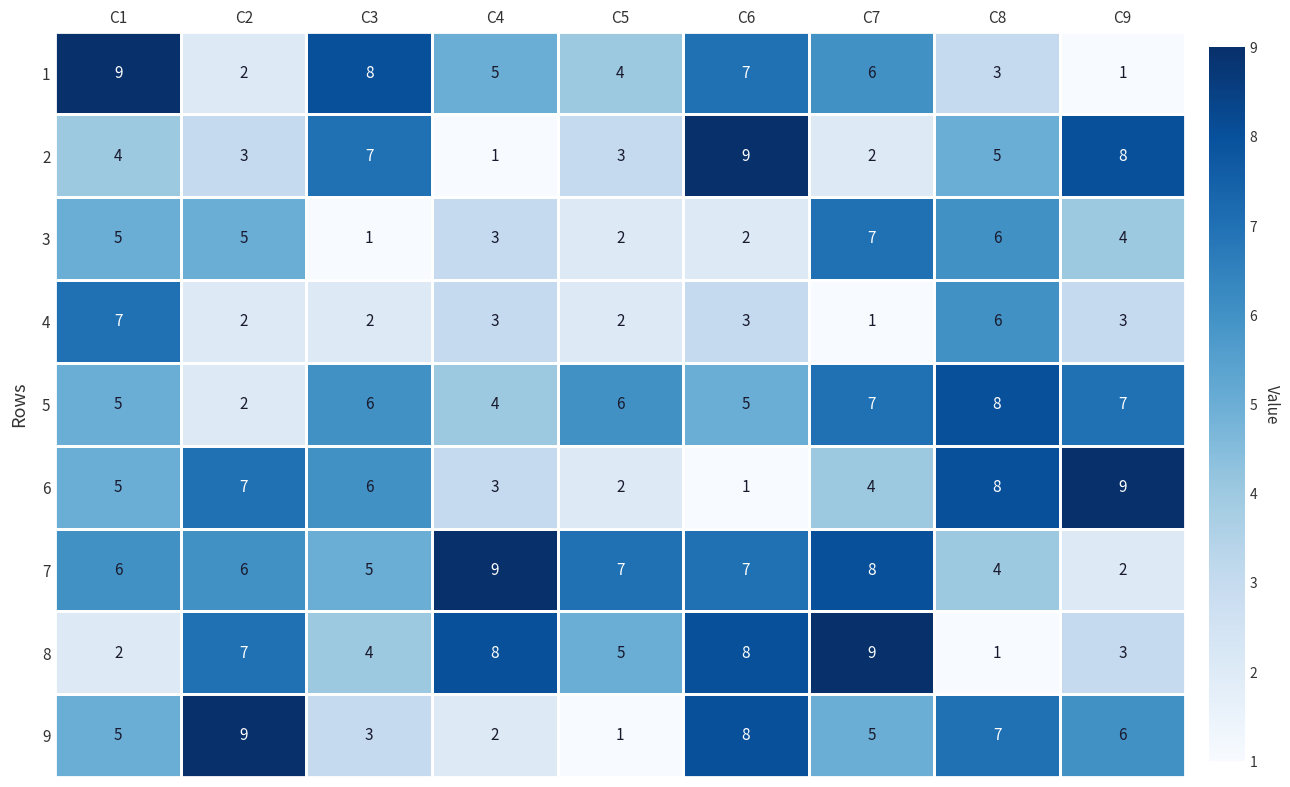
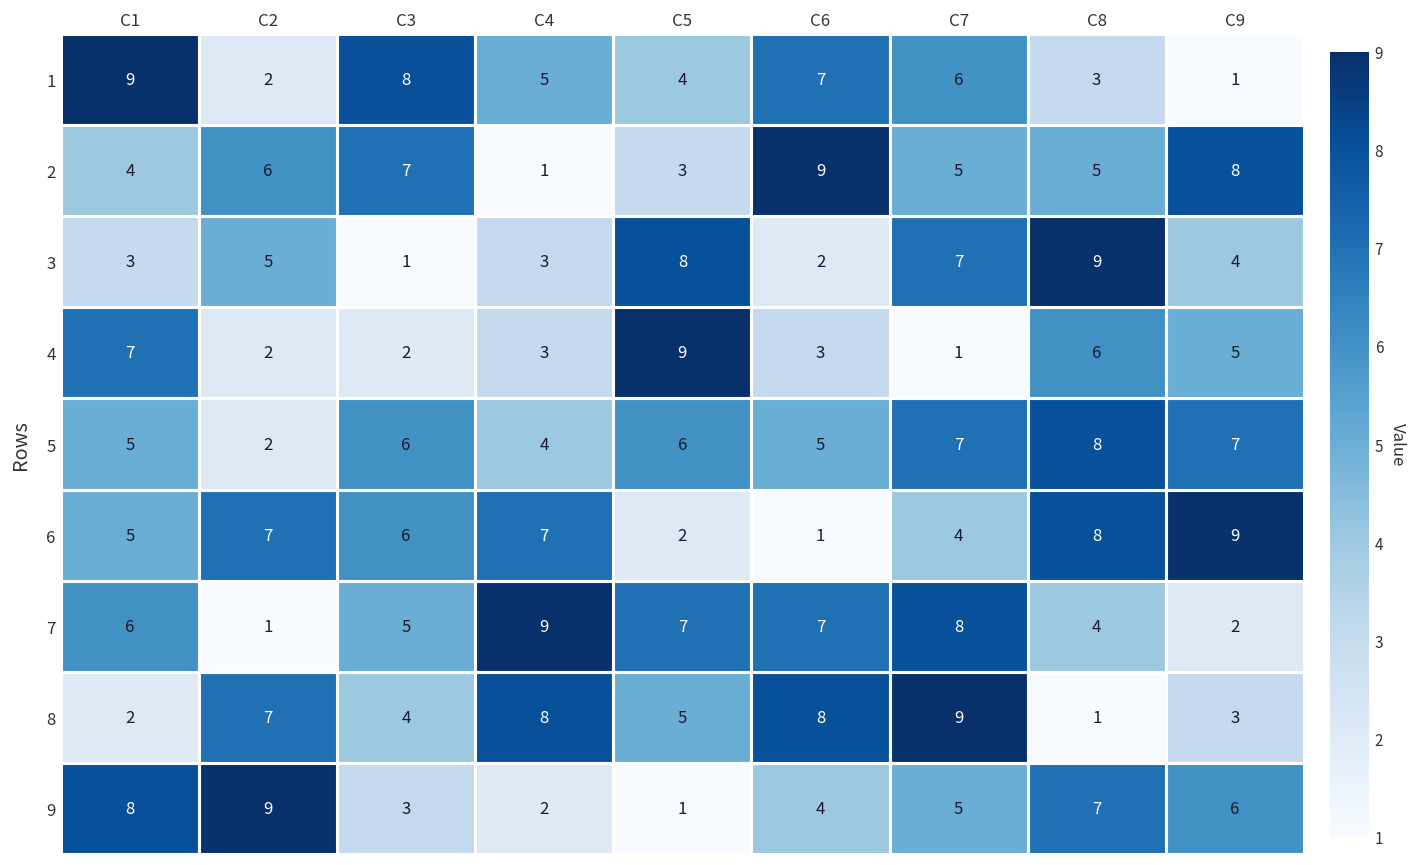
  {
    "1": {
      "C1": 9,
      "C2": 2,
      "C3": 8,
      "C4": 5,
      "C5": 4,
      "C6": 7,
      "C7": 6,
      "C8": 3,
      "C9": 1
    },
    "2": {
      "C1": 4,
-     "C2": 3,
+     "C2": 6,
      "C3": 7,
      "C4": 1,
      "C5": 3,
      "C6": 9,
-     "C7": 2,
+     "C7": 5,
      "C8": 5,
      "C9": 8
    },
    "3": {
-     "C1": 5,
+     "C1": 3,
      "C2": 5,
      "C3": 1,
      "C4": 3,
-     "C5": 2,
+     "C5": 8,
      "C6": 2,
      "C7": 7,
-     "C8": 6,
+     "C8": 9,
      "C9": 4
    },
    "4": {
      "C1": 7,
      "C2": 2,
      "C3": 2,
      "C4": 3,
-     "C5": 2,
+     "C5": 9,
      "C6": 3,
      "C7": 1,
      "C8": 6,
-     "C9": 3
+     "C9": 5
    },
    "5": {
      "C1": 5,
      "C2": 2,
      "C3": 6,
      "C4": 4,
      "C5": 6,
      "C6": 5,
      "C7": 7,
      "C8": 8,
      "C9": 7
    },
    "6": {
      "C1": 5,
      "C2": 7,
      "C3": 6,
-     "C4": 3,
+     "C4": 7,
      "C5": 2,
      "C6": 1,
      "C7": 4,
      "C8": 8,
      "C9": 9
    },
    "7": {
      "C1": 6,
-     "C2": 6,
+     "C2": 1,
      "C3": 5,
      "C4": 9,
      "C5": 7,
      "C6": 7,
      "C7": 8,
      "C8": 4,
      "C9": 2
    },
    "8": {
      "C1": 2,
      "C2": 7,
      "C3": 4,
      "C4": 8,
      "C5": 5,
      "C6": 8,
      "C7": 9,
      "C8": 1,
      "C9": 3
    },
    "9": {
-     "C1": 5,
+     "C1": 8,
      "C2": 9,
      "C3": 3,
      "C4": 2,
      "C5": 1,
-     "C6": 8,
+     "C6": 4,
      "C7": 5,
      "C8": 7,
      "C9": 6
    }
  }
